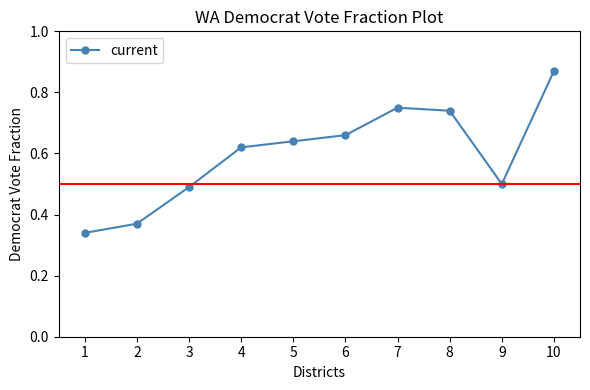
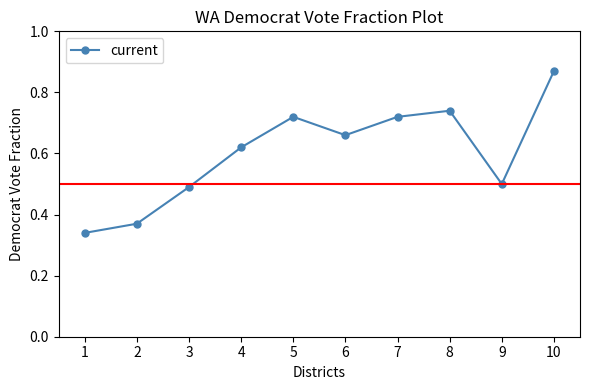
  {
    "1": 0.34,
    "2": 0.37,
    "3": 0.49,
    "4": 0.62,
-   "5": 0.64,
+   "5": 0.72,
    "6": 0.66,
-   "7": 0.75,
+   "7": 0.72,
    "8": 0.74,
    "9": 0.50,
    "10": 0.87
  }
